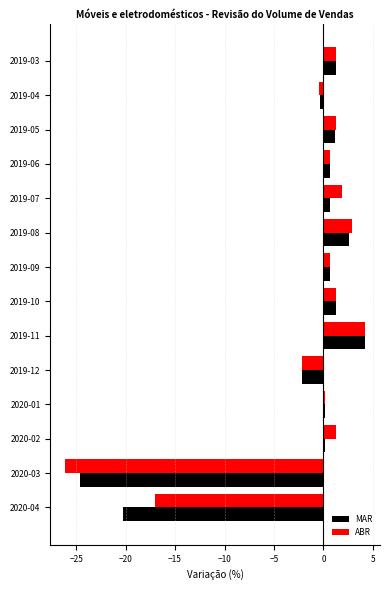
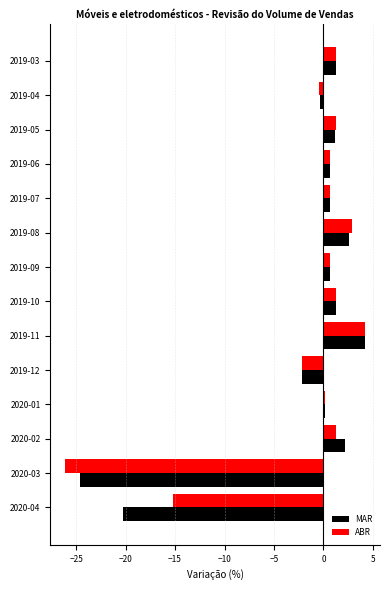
  {
    "MAR": {
      "2019-03": 1,
      "2019-04": 0,
      "2019-05": 1,
      "2019-06": 1,
      "2019-07": 1,
      "2019-08": 3,
      "2019-09": 1,
      "2019-10": 1,
      "2019-11": 4,
      "2019-12": -2,
-     "2020-02": 0,
+     "2020-02": 2,
      "2020-03": -25,
      "2020-04": -20
    },
    "ABR": {
      "2019-03": 1,
      "2019-04": -1,
      "2019-05": 1,
      "2019-06": 1,
-     "2019-07": 2,
+     "2019-07": 1,
      "2019-08": 3,
      "2019-09": 1,
      "2019-10": 1,
      "2019-11": 4,
      "2019-12": -2,
      "2020-02": 1,
      "2020-03": -26,
-     "2020-04": -17
+     "2020-04": -15
    }
  }
